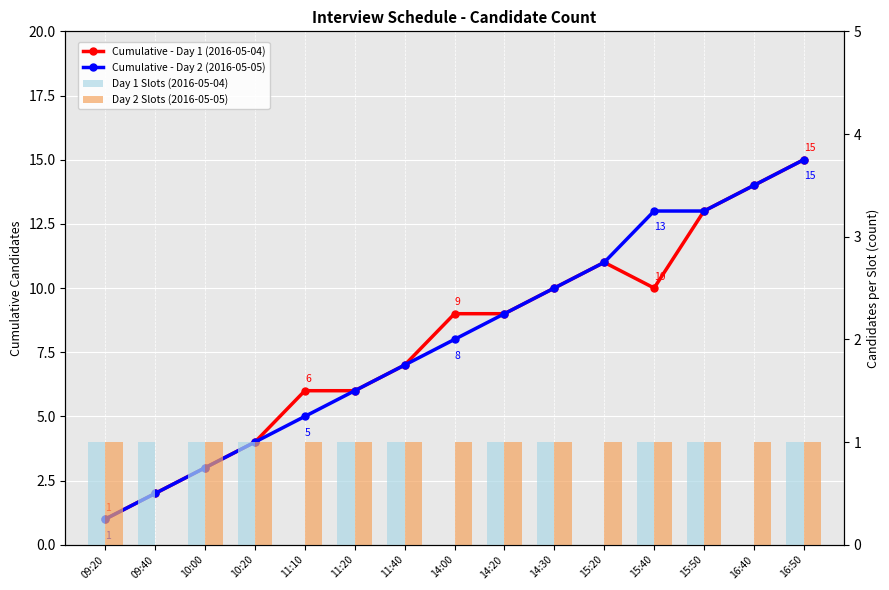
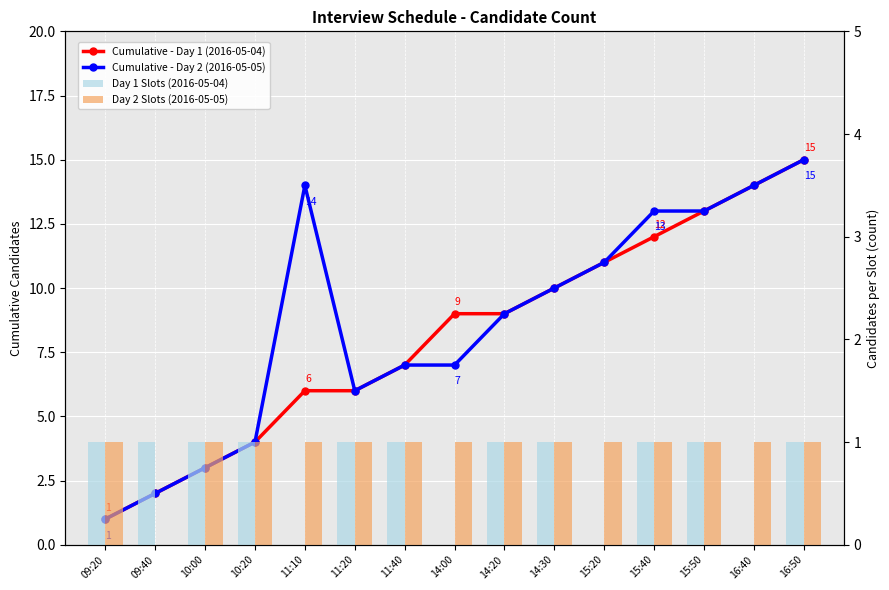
  {
    "Cumulative - Day 1 (2016-05-04)": {
      "11:10": 6,
      "14:00": 9,
-     "15:40": 10
+     "15:40": 12
    },
    "Cumulative - Day 2 (2016-05-05)": {
-     "11:10": 5,
-     "14:00": 8,
+     "11:10": 14,
+     "14:00": 7,
      "15:40": 13
    },
    "Day 2 Slots (2016-05-05)": {
      "09:20": 1
    }
  }
